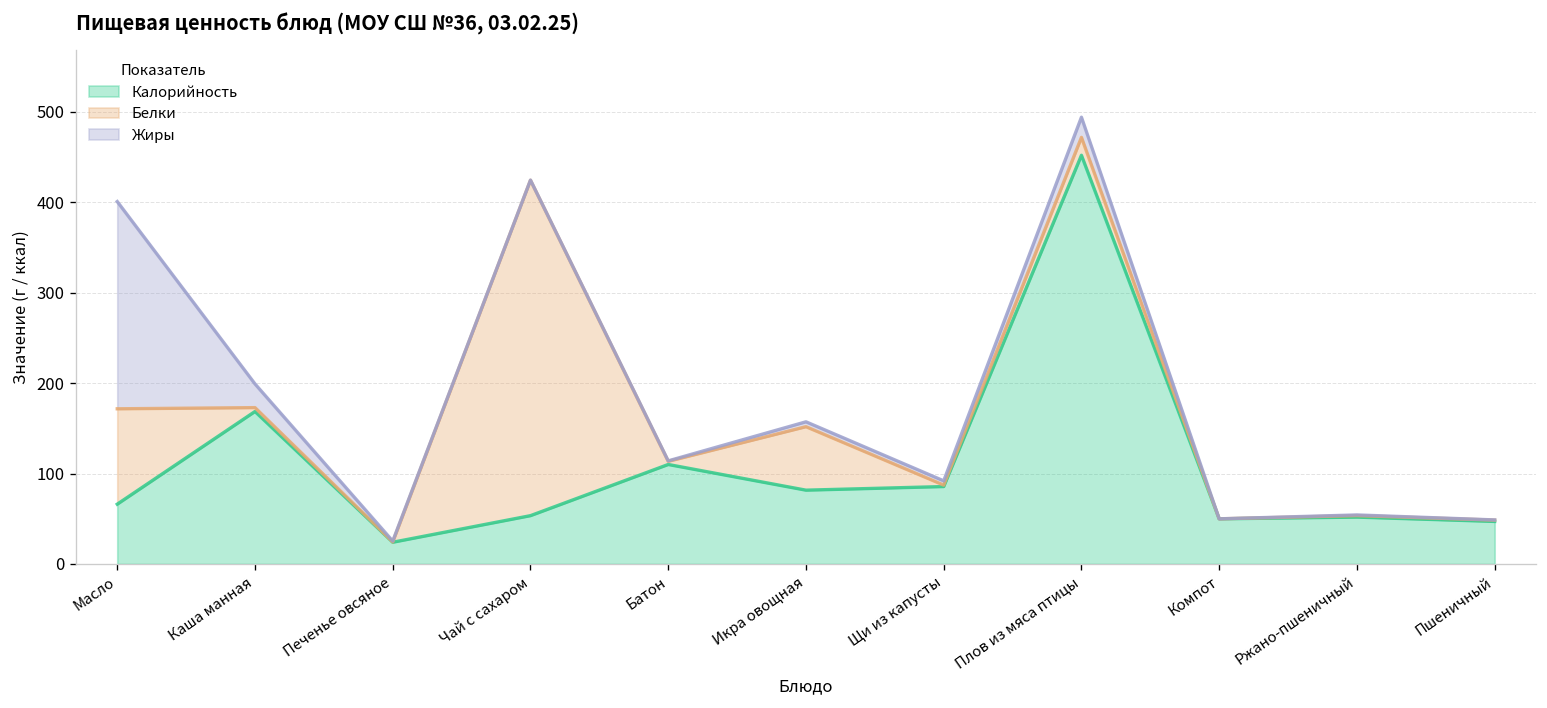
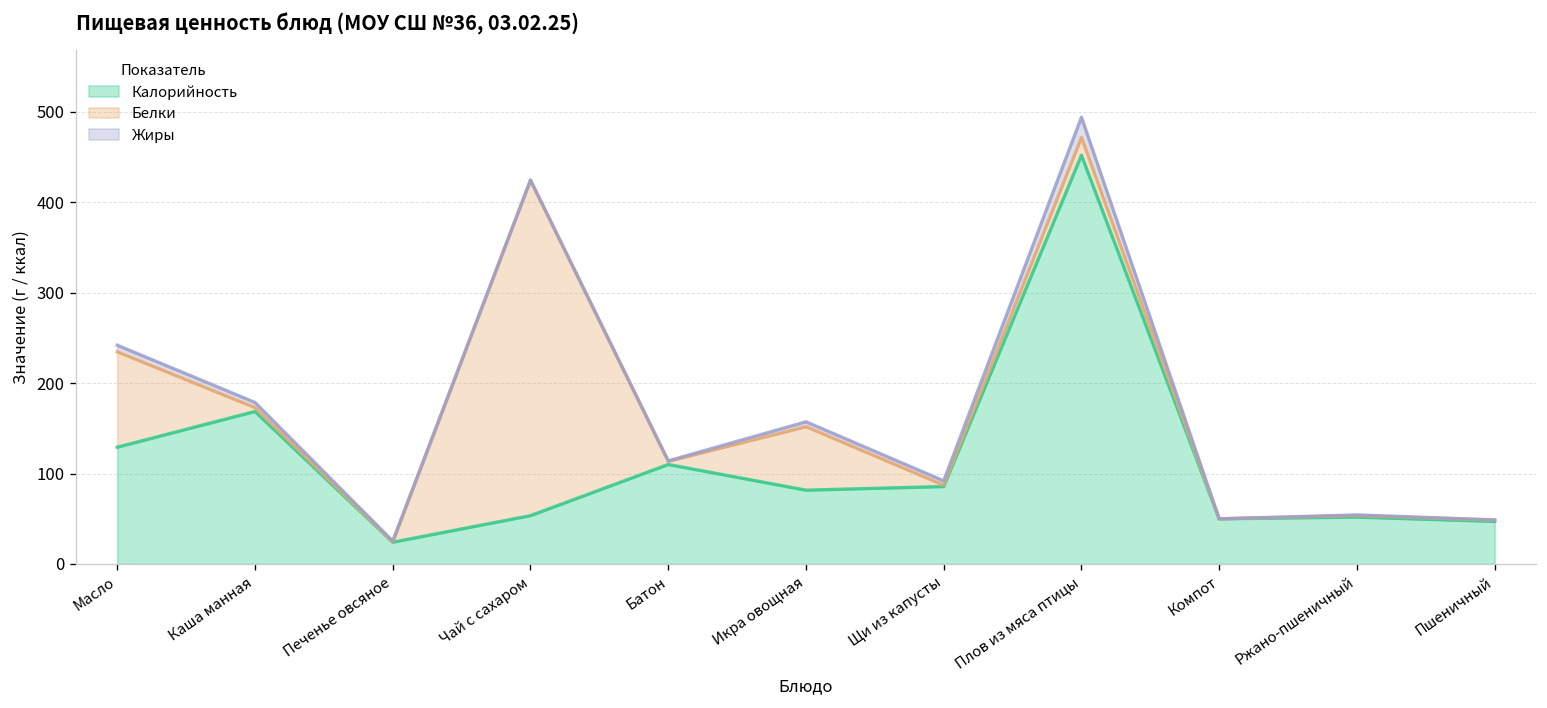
  {
    "Калорийность": {
-     "Масло": 70,
+     "Масло": 130,
      "Каша манная": 170,
      "Чай с сахаром": 50,
      "Батон": 110,
      "Икра овощная": 80,
      "Плов из мяса птицы": 450
    },
    "Белки": {
      "Масло": 110,
      "Каша манная": 0,
      "Икра овощная": 70,
      "Плов из мяса птицы": 20
    },
    "Жиры": {
-     "Масло": 230,
-     "Каша манная": 30,
+     "Масло": 10,
+     "Каша манная": 10,
      "Икра овощная": 10,
      "Щи из капусты": 0,
      "Плов из мяса птицы": 20
    }
  }
